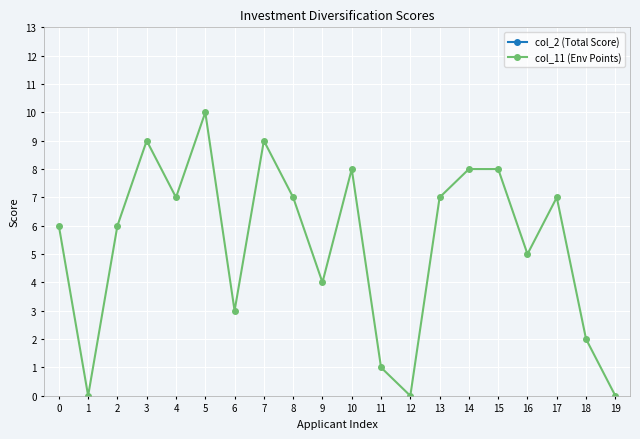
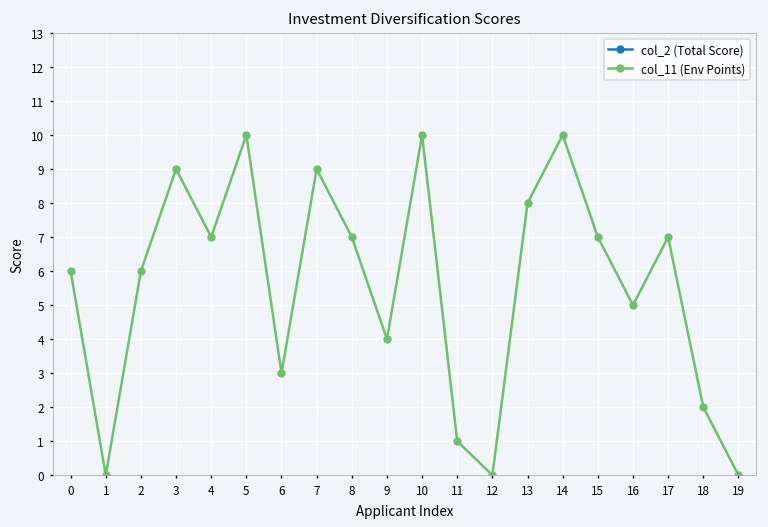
  {
    "col_11 (Env Points)": {
      "0": 6,
      "1": 0,
      "2": 6,
      "3": 9,
      "4": 7,
      "5": 10,
      "6": 3,
      "7": 9,
      "8": 7,
      "9": 4,
-     "10": 8,
+     "10": 10,
      "11": 1,
      "12": 0,
-     "13": 7,
-     "14": 8,
-     "15": 8,
+     "13": 8,
+     "14": 10,
+     "15": 7,
      "16": 5,
      "17": 7,
      "18": 2,
      "19": 0
    }
  }
